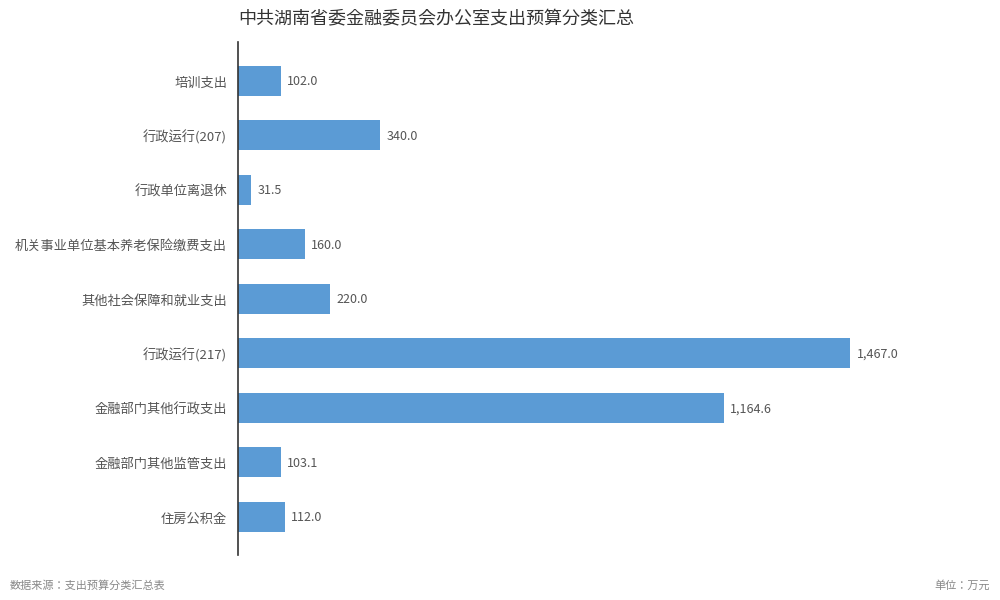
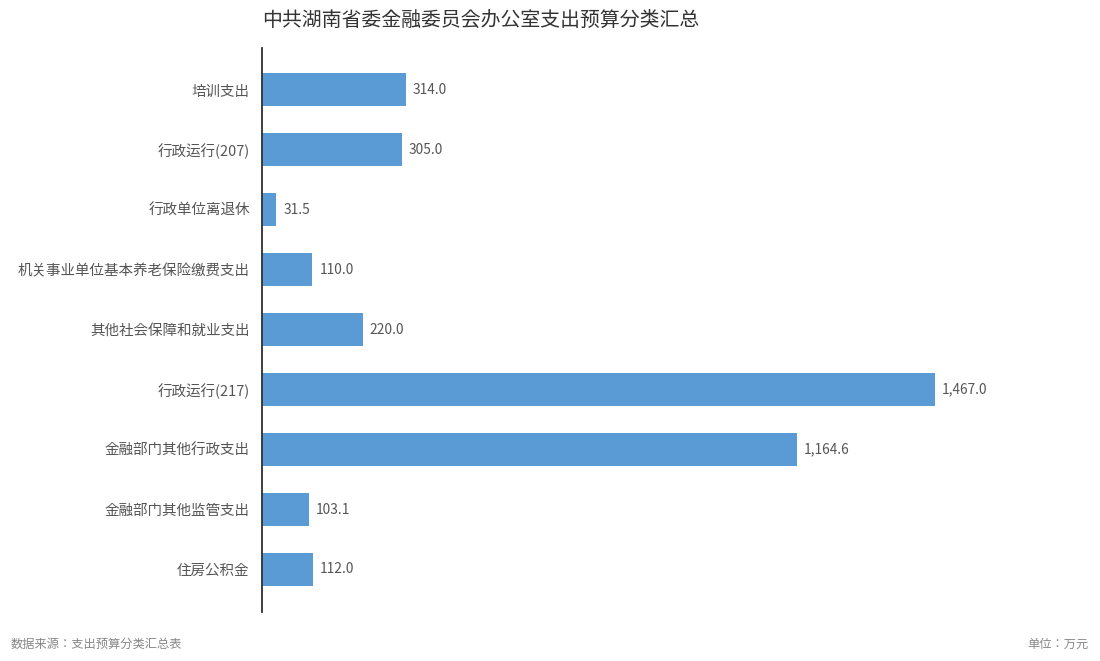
  {
-   "培训支出": "102.0",
-   "行政运行(207)": "340.0",
+   "培训支出": "314.0",
+   "行政运行(207)": "305.0",
    "行政单位离退休": "31.5",
-   "机关事业单位基本养老保险缴费支出": "160.0",
+   "机关事业单位基本养老保险缴费支出": "110.0",
    "其他社会保障和就业支出": "220.0",
    "行政运行(217)": "1,467.0",
    "金融部门其他行政支出": "1,164.6",
    "金融部门其他监管支出": "103.1",
    "住房公积金": "112.0"
  }
